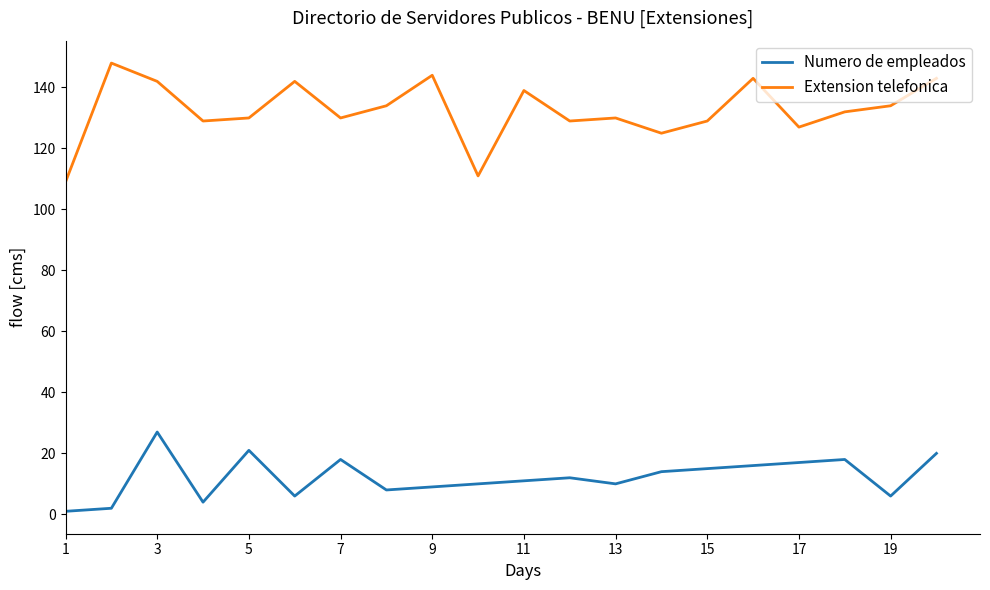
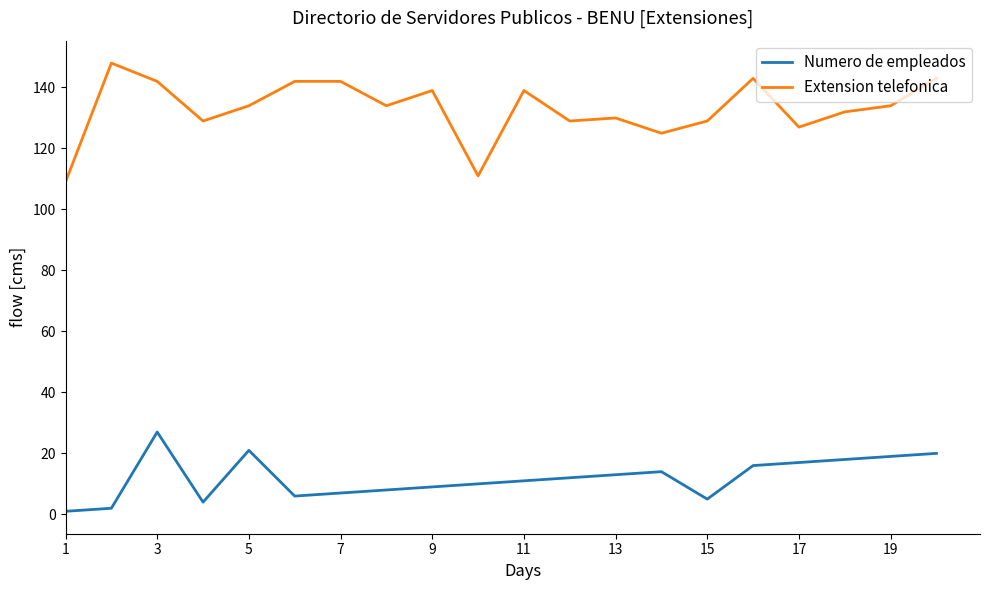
  {
    "Numero de empleados": {
      "1": 1,
      "3": 27,
      "5": 21,
-     "7": 18,
+     "7": 7,
      "9": 9,
      "11": 11,
-     "13": 10,
-     "15": 15,
+     "13": 13,
+     "15": 5,
      "17": 17,
-     "19": 6
+     "19": 19
    },
    "Extension telefonica": {
      "1": 109,
      "3": 142,
-     "5": 130,
-     "7": 130,
-     "9": 144,
+     "5": 134,
+     "7": 142,
+     "9": 139,
      "11": 139,
      "13": 130,
      "15": 129,
      "17": 127,
      "19": 134
    }
  }
